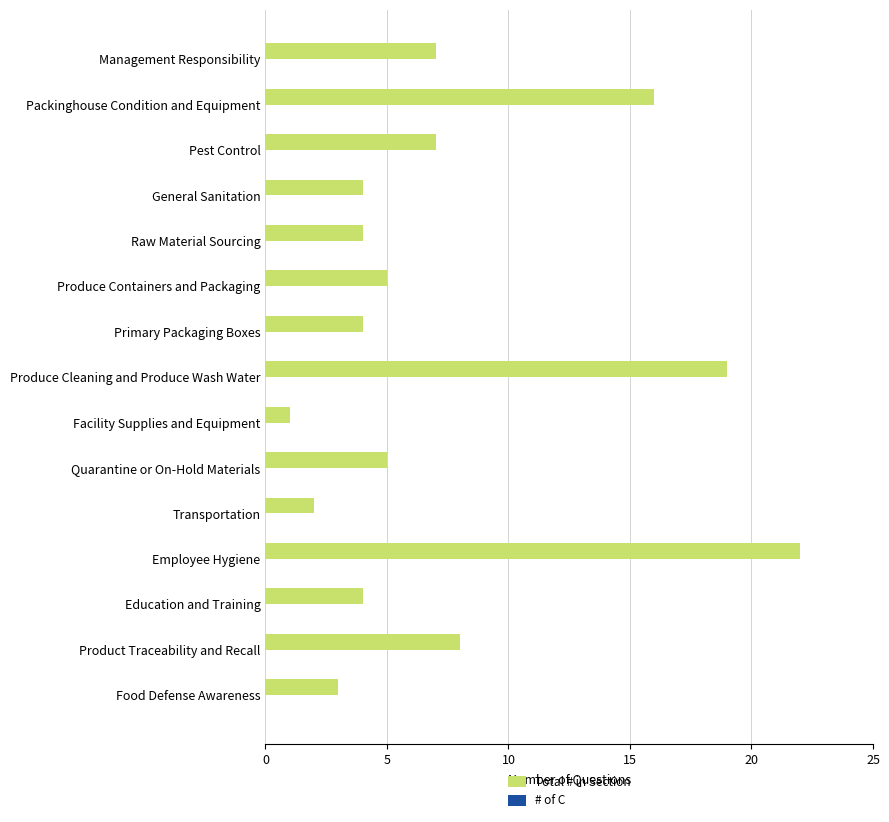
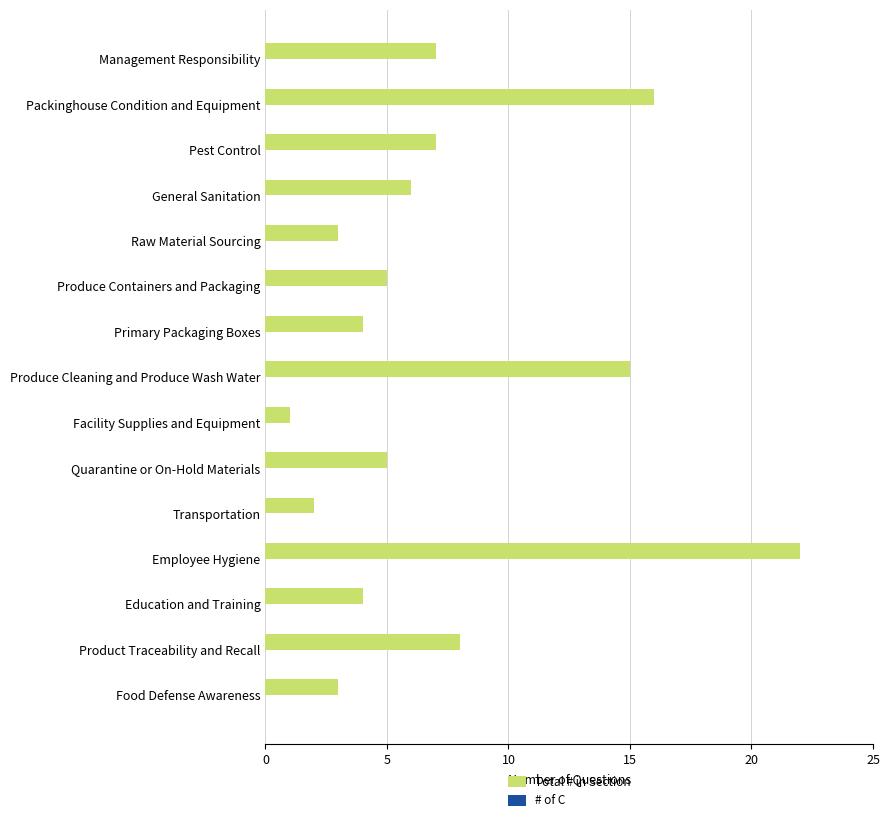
  {
    "Total # in Section": {
      "Management Responsibility": 7,
      "Packinghouse Condition and Equipment": 16,
      "Pest Control": 7,
-     "General Sanitation": 4,
-     "Raw Material Sourcing": 4,
+     "General Sanitation": 6,
+     "Raw Material Sourcing": 3,
      "Produce Containers and Packaging": 5,
      "Primary Packaging Boxes": 4,
-     "Produce Cleaning and Produce Wash Water": 19,
+     "Produce Cleaning and Produce Wash Water": 15,
      "Facility Supplies and Equipment": 1,
      "Quarantine or On-Hold Materials": 5,
      "Transportation": 2,
      "Employee Hygiene": 22,
      "Education and Training": 4,
      "Product Traceability and Recall": 8,
      "Food Defense Awareness": 3
    },
    "# of C": {
      "Management Responsibility": 0,
      "Packinghouse Condition and Equipment": 0,
      "Pest Control": 0,
      "General Sanitation": 0,
      "Raw Material Sourcing": 0,
      "Produce Containers and Packaging": 0,
      "Primary Packaging Boxes": 0,
      "Produce Cleaning and Produce Wash Water": 0,
      "Facility Supplies and Equipment": 0,
      "Quarantine or On-Hold Materials": 0,
      "Transportation": 0,
      "Employee Hygiene": 0,
      "Education and Training": 0,
      "Product Traceability and Recall": 0,
      "Food Defense Awareness": 0
    }
  }
